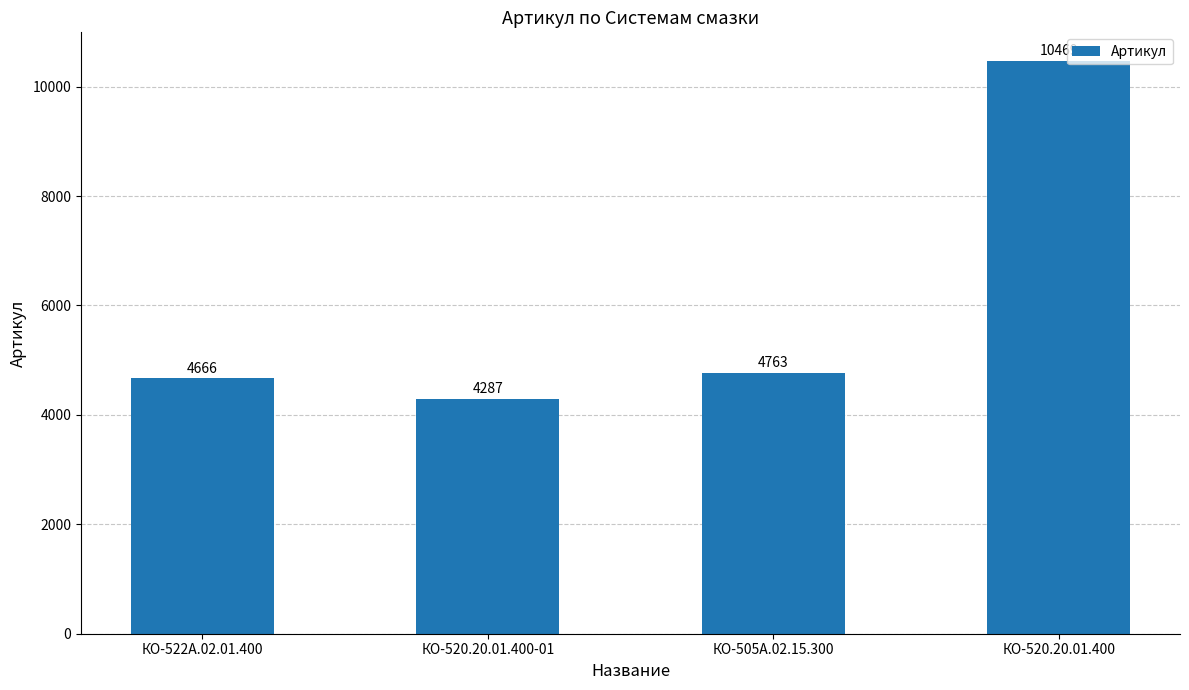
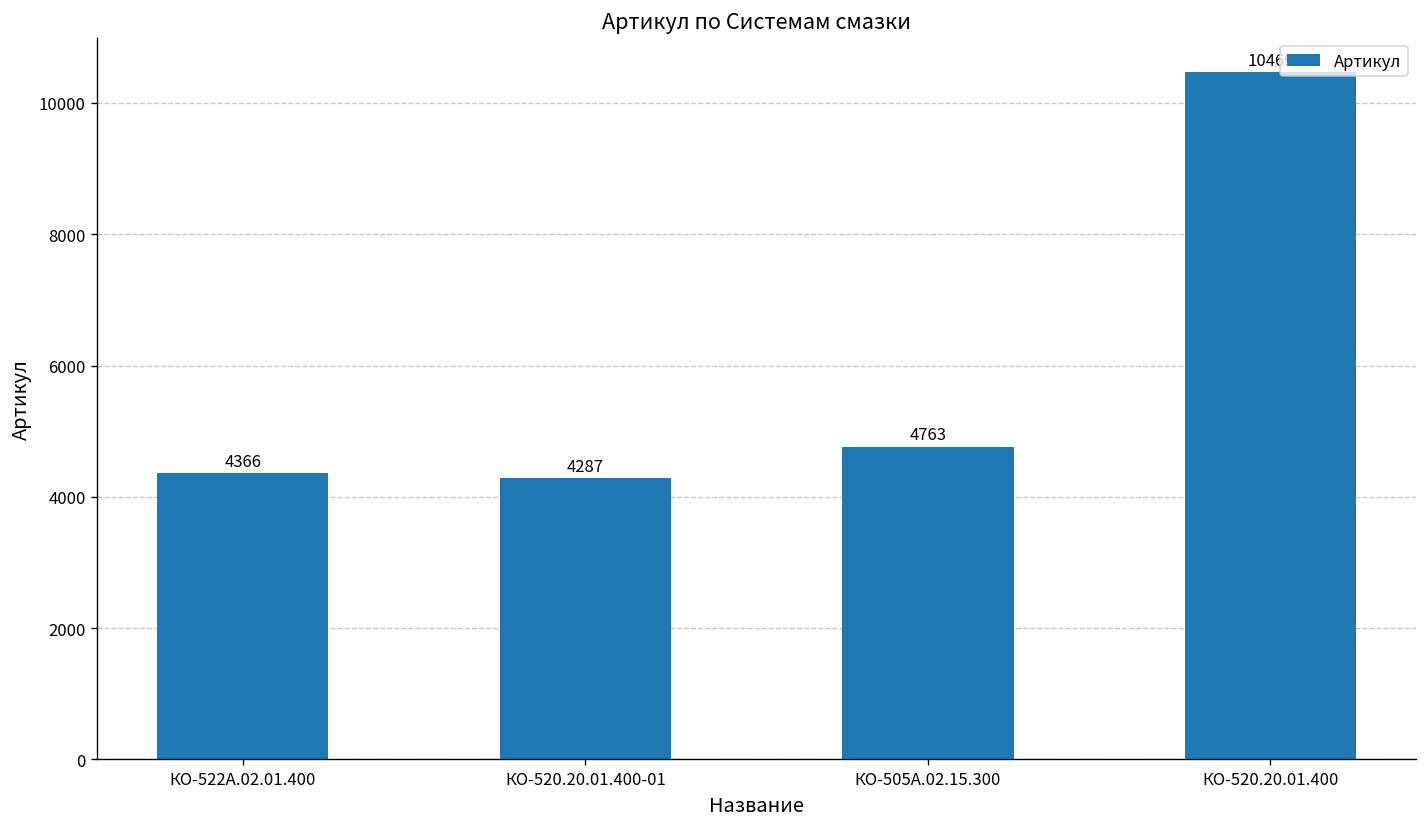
  {
-   "КО-522А.02.01.400": 4666,
+   "КО-522А.02.01.400": 4366,
    "КО-520.20.01.400-01": 4287,
    "КО-505А.02.15.300": 4763
  }
